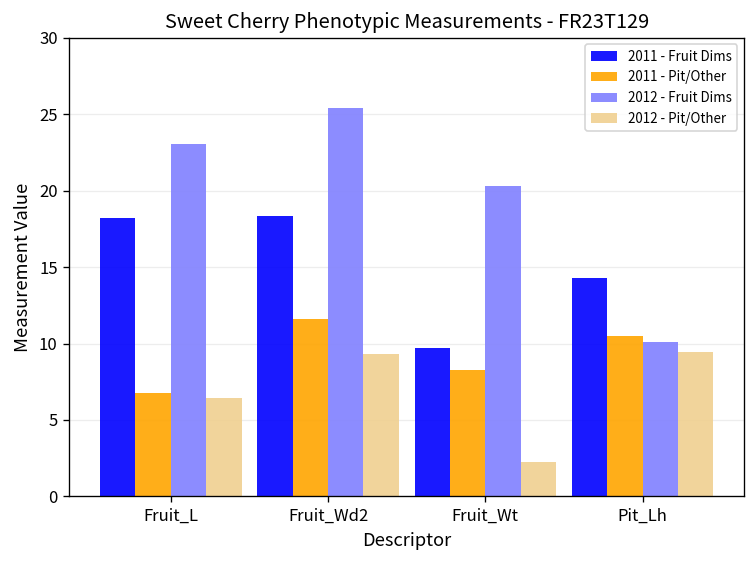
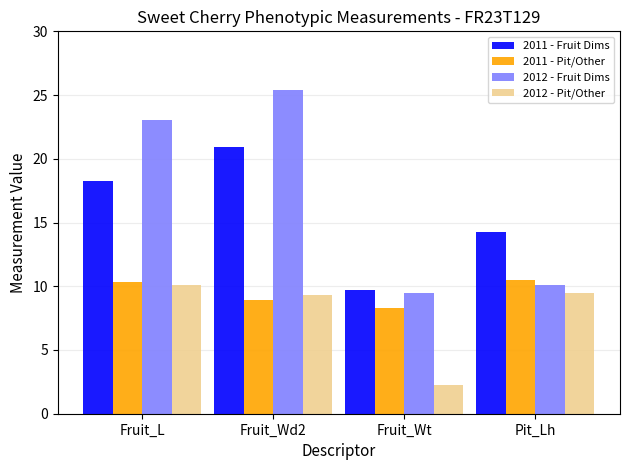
  {
    "2011 - Fruit Dims": {
      "Fruit_L": 18.2,
-     "Fruit_Wd2": 18.4,
+     "Fruit_Wd2": 21.0,
      "Fruit_Wt": 9.7,
      "Pit_Lh": 14.3
    },
    "2011 - Pit/Other": {
-     "Fruit_L": 6.8,
-     "Fruit_Wd2": 11.6,
+     "Fruit_L": 10.4,
+     "Fruit_Wd2": 8.9,
      "Fruit_Wt": 8.3,
      "Pit_Lh": 10.5
    },
    "2012 - Fruit Dims": {
      "Fruit_L": 23.0,
      "Fruit_Wd2": 25.4,
-     "Fruit_Wt": 20.3,
+     "Fruit_Wt": 9.5,
      "Pit_Lh": 10.1
    },
    "2012 - Pit/Other": {
-     "Fruit_L": 6.4,
+     "Fruit_L": 10.1,
      "Fruit_Wd2": 9.3,
      "Fruit_Wt": 2.3,
      "Pit_Lh": 9.5
    }
  }
